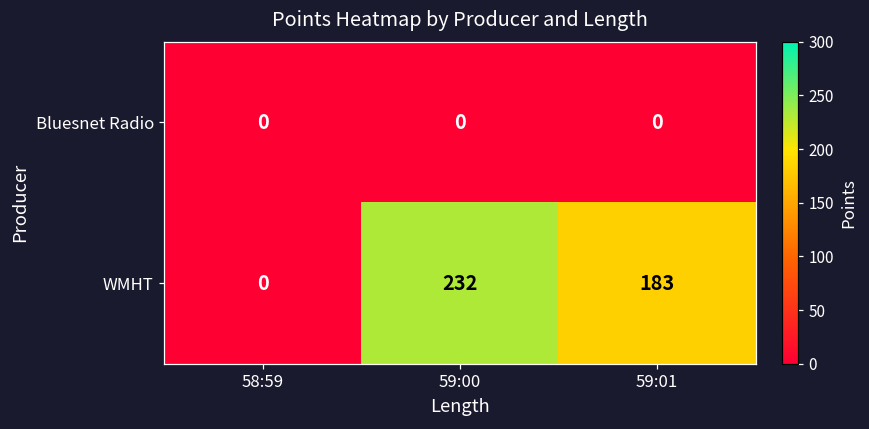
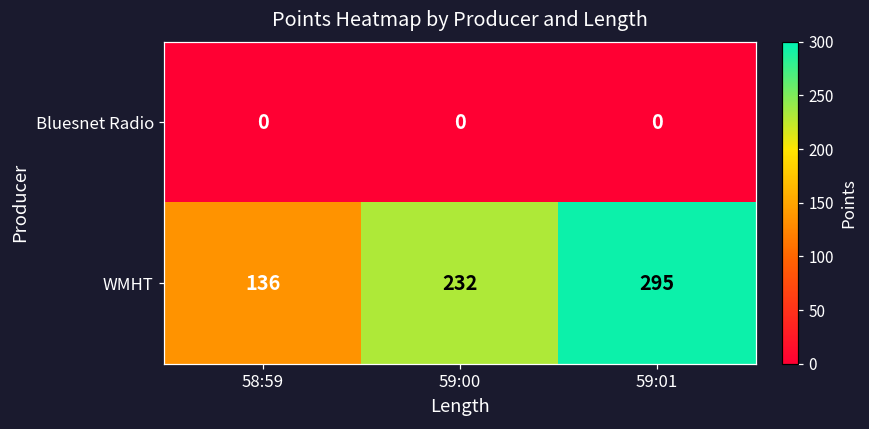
  {
    "Bluesnet Radio": {
      "58:59": 0,
      "59:00": 0,
      "59:01": 0
    },
    "WMHT": {
-     "58:59": 0,
+     "58:59": 136,
      "59:00": 232,
-     "59:01": 183
+     "59:01": 295
    }
  }
